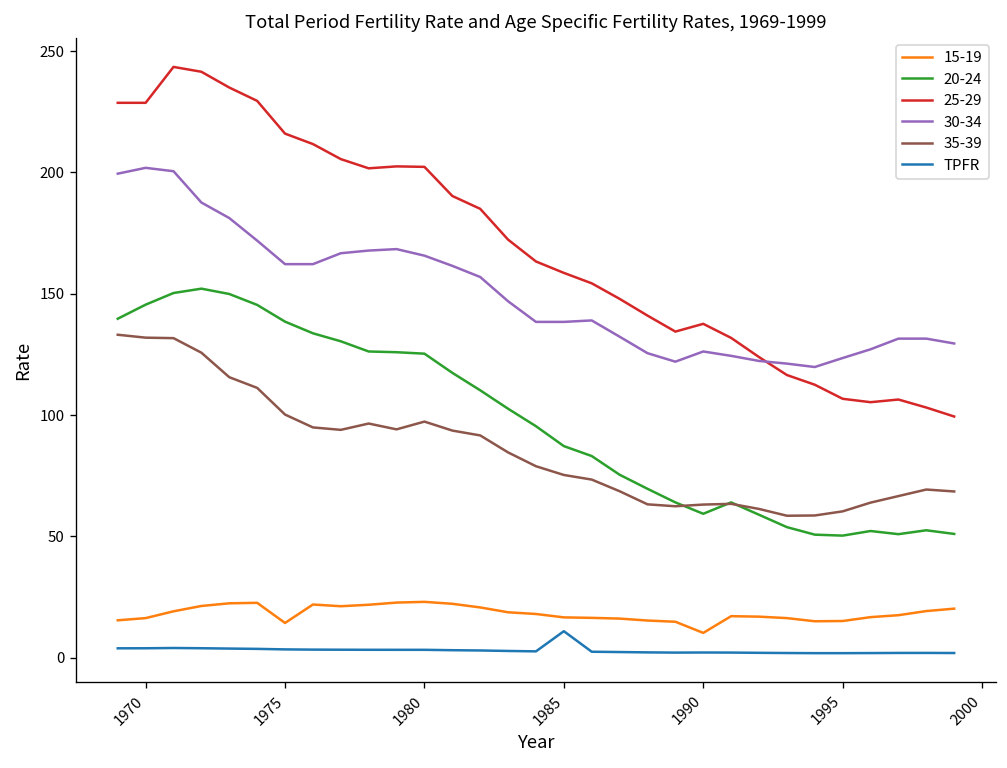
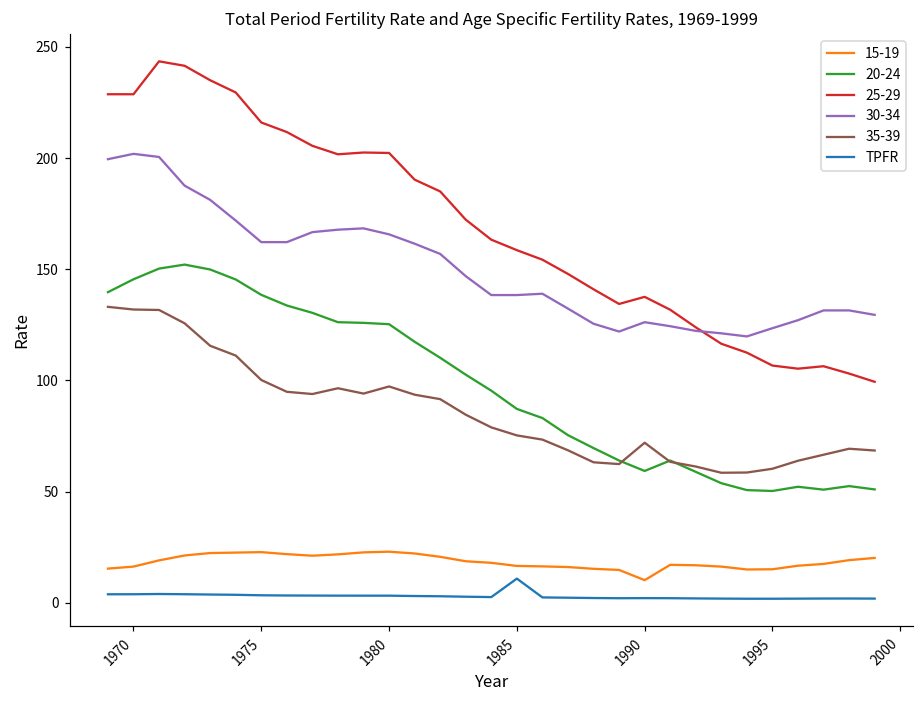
  {
    "15-19": {
      "1970": 16,
-     "1975": 14,
+     "1975": 23,
      "1980": 23,
      "1985": 17,
      "1990": 10,
      "1995": 15
    },
    "20-24": {
      "1970": 146,
      "1975": 139,
      "1980": 125,
      "1985": 87,
      "1990": 59,
      "1995": 50
    },
    "25-29": {
      "1970": 229,
      "1975": 216,
      "1980": 202,
      "1985": 159,
      "1990": 138,
      "1995": 107
    },
    "30-34": {
      "1970": 202,
      "1975": 162,
      "1980": 166,
      "1985": 138,
      "1990": 126,
      "1995": 124
    },
    "35-39": {
      "1970": 132,
      "1975": 100,
      "1980": 97,
      "1985": 75,
-     "1990": 63,
+     "1990": 72,
      "1995": 60
    },
    "TPFR": {
      "1970": 4,
      "1975": 3,
      "1980": 3,
      "1985": 11,
      "1990": 2,
      "1995": 2
    }
  }
